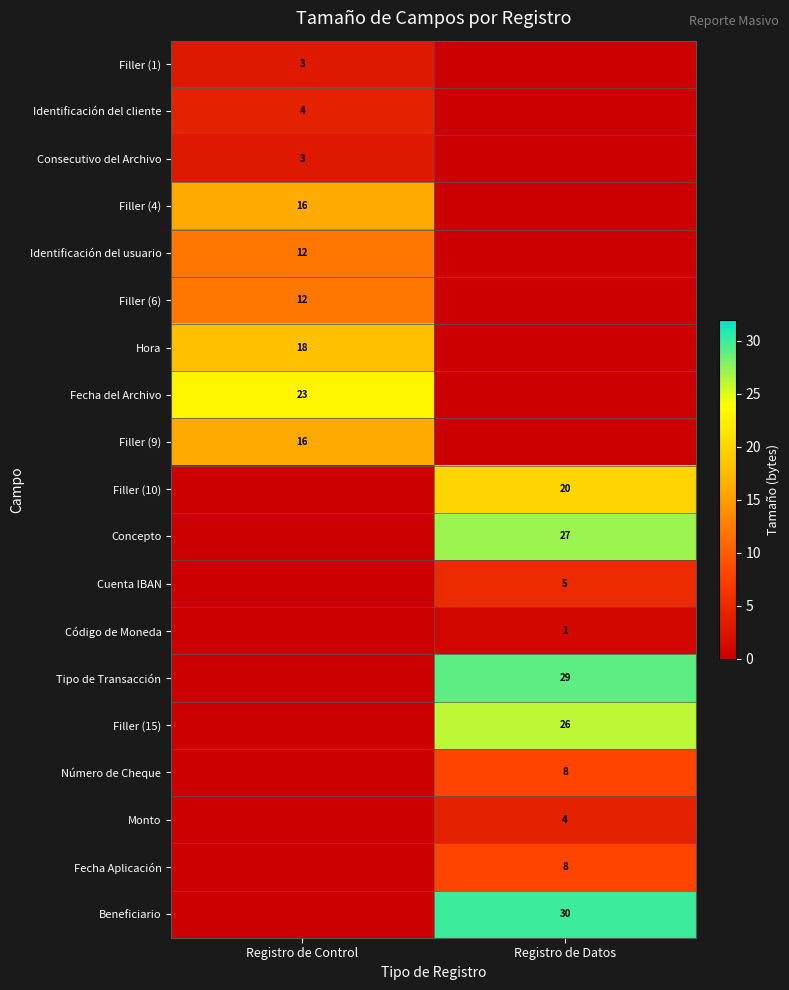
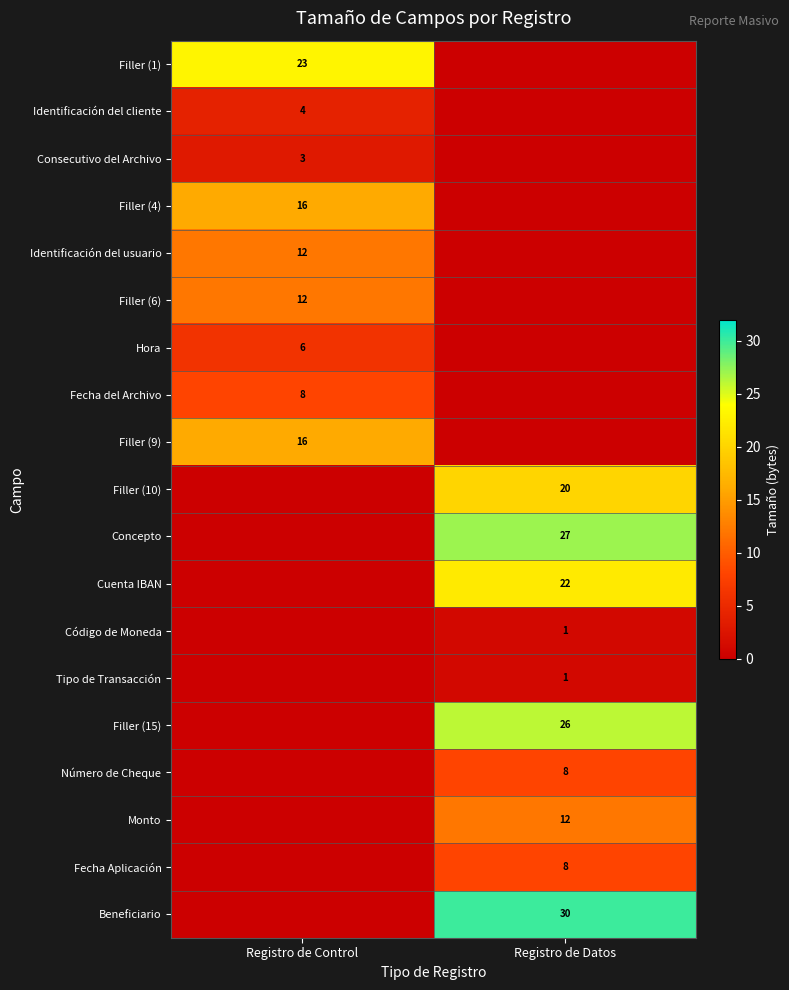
  {
    "Filler (1)": {
-     "Registro de Control": 3
+     "Registro de Control": 23
    },
    "Identificación del cliente": {
      "Registro de Control": 4
    },
    "Consecutivo del Archivo": {
      "Registro de Control": 3
    },
    "Filler (4)": {
      "Registro de Control": 16
    },
    "Identificación del usuario": {
      "Registro de Control": 12
    },
    "Filler (6)": {
      "Registro de Control": 12
    },
    "Hora": {
-     "Registro de Control": 18
+     "Registro de Control": 6
    },
    "Fecha del Archivo": {
-     "Registro de Control": 23
+     "Registro de Control": 8
    },
    "Filler (9)": {
      "Registro de Control": 16
    },
    "Filler (10)": {
      "Registro de Datos": 20
    },
    "Concepto": {
      "Registro de Datos": 27
    },
    "Cuenta IBAN": {
-     "Registro de Datos": 5
+     "Registro de Datos": 22
    },
    "Código de Moneda": {
      "Registro de Datos": 1
    },
    "Tipo de Transacción": {
-     "Registro de Datos": 29
+     "Registro de Datos": 1
    },
    "Filler (15)": {
      "Registro de Datos": 26
    },
    "Número de Cheque": {
      "Registro de Datos": 8
    },
    "Monto": {
-     "Registro de Datos": 4
+     "Registro de Datos": 12
    },
    "Fecha Aplicación": {
      "Registro de Datos": 8
    },
    "Beneficiario": {
      "Registro de Datos": 30
    }
  }
